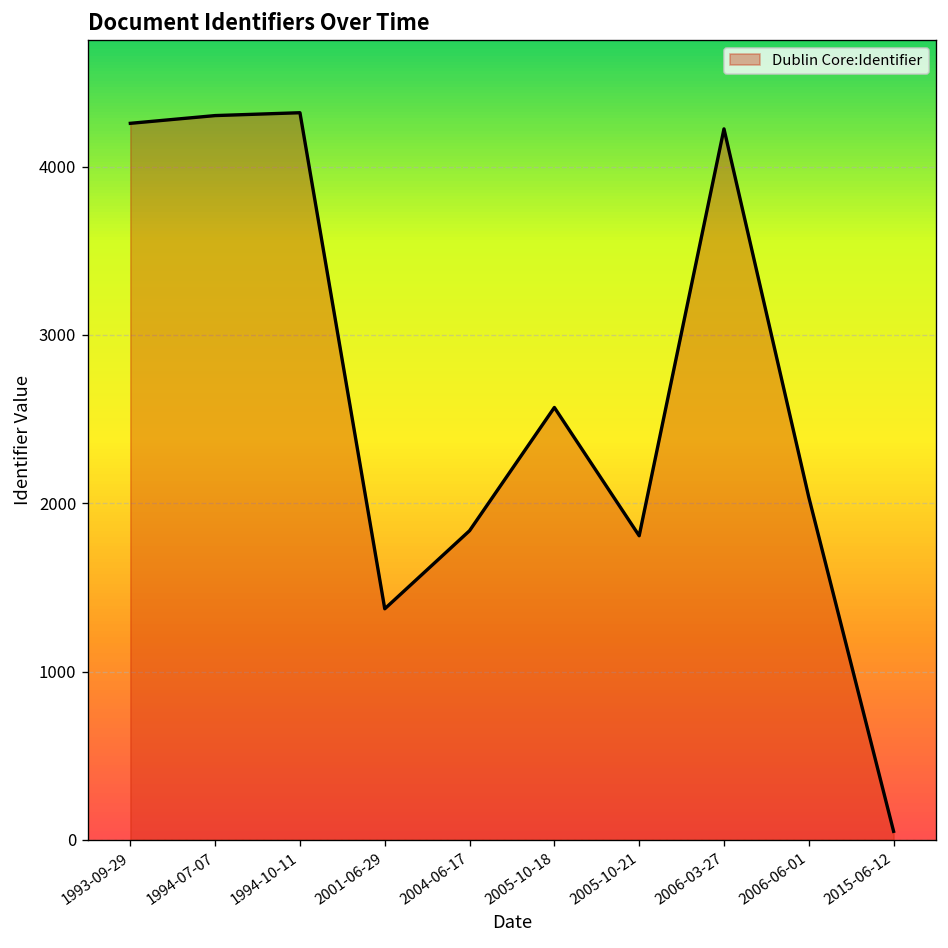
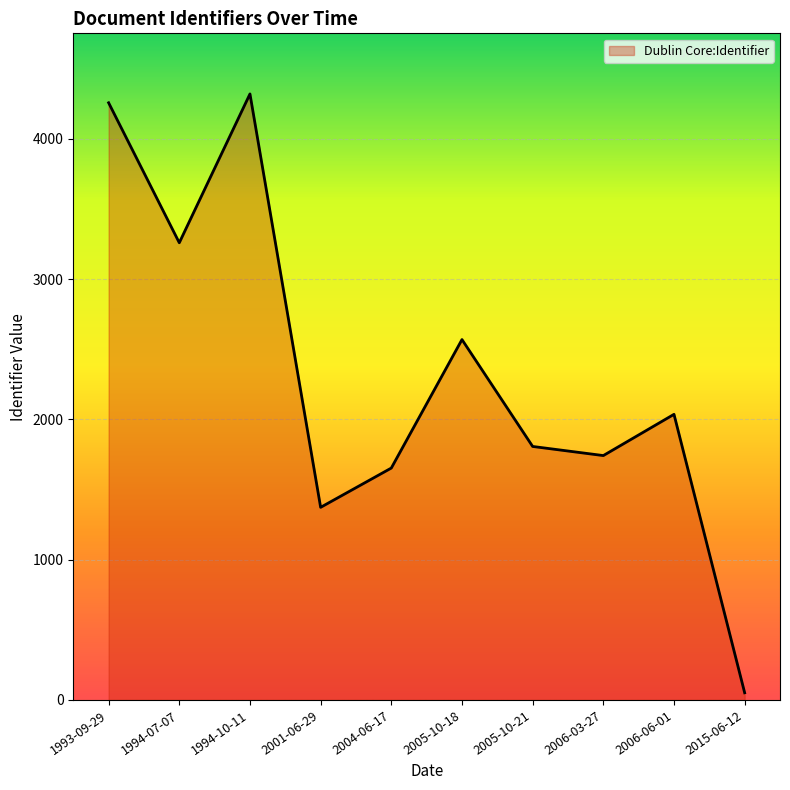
  {
    "1993-09-29": 4260,
-   "1994-07-07": 4300,
+   "1994-07-07": 3260,
    "1994-10-11": 4320,
    "2001-06-29": 1370,
-   "2004-06-17": 1840,
+   "2004-06-17": 1650,
    "2005-10-18": 2570,
    "2005-10-21": 1810,
-   "2006-03-27": 4220,
+   "2006-03-27": 1740,
    "2006-06-01": 2040,
    "2015-06-12": 50
  }
